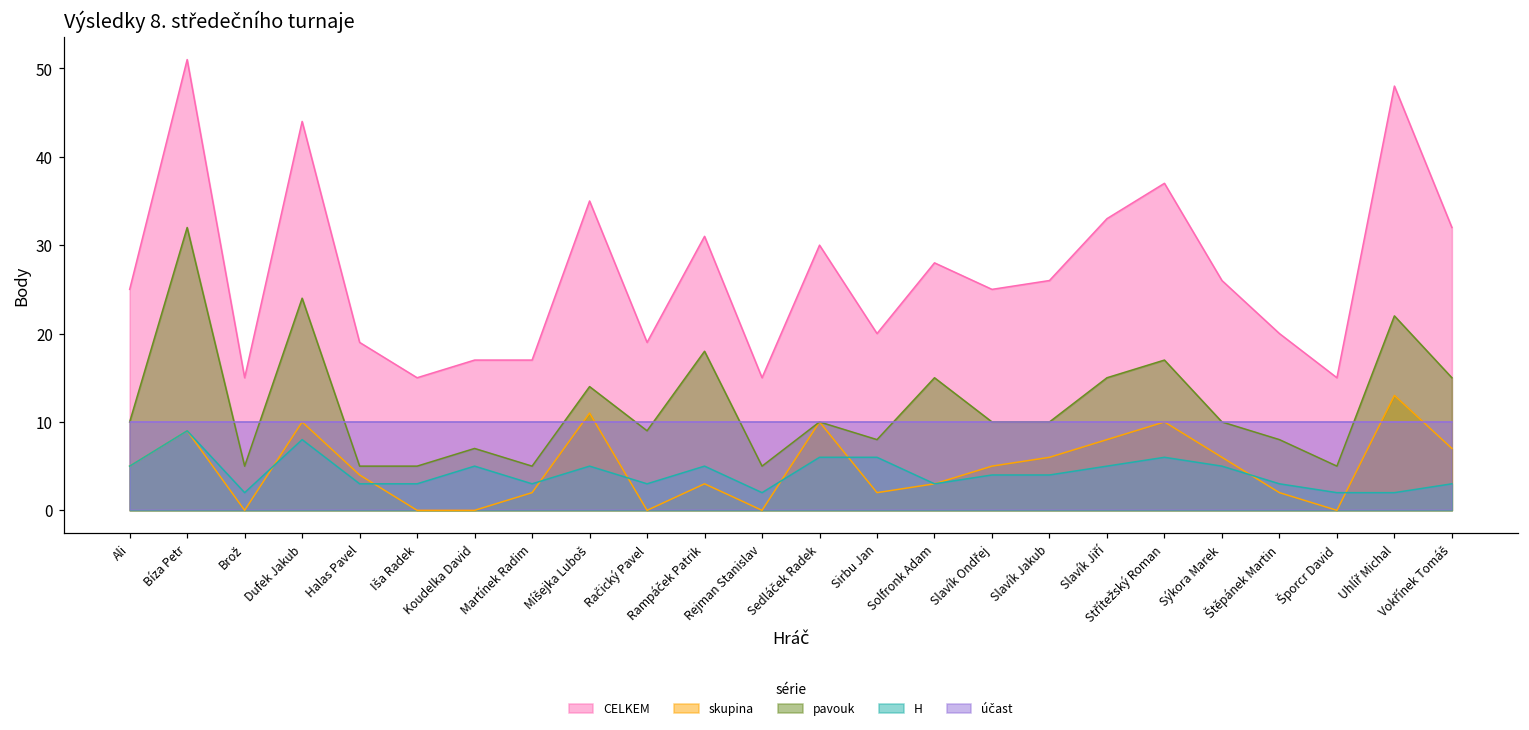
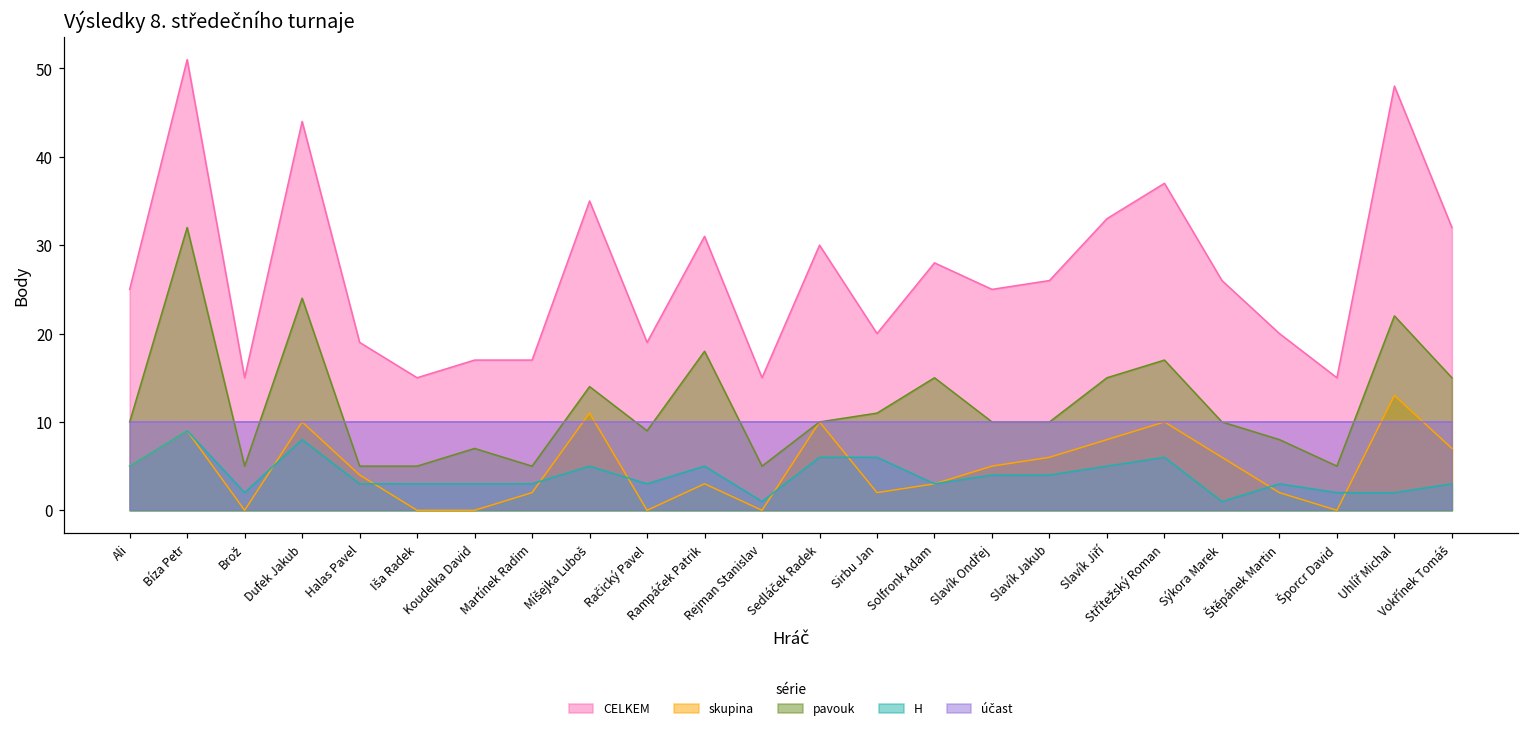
  {
    "CELKEM": {
      "Ali": 25,
      "Bíza Petr": 51,
      "Brož": 15,
      "Dufek Jakub": 44,
      "Halas Pavel": 19,
      "Iša Radek": 15,
      "Koudelka David": 17,
      "Martínek Radim": 17,
      "Míšejka Luboš": 35,
      "Račický Pavel": 19,
      "Rampáček Patrik": 31,
      "Rejman Stanislav": 15,
      "Sedláček Radek": 30,
      "Sirbu Jan": 20,
      "Solfronk Adam": 28,
      "Slavík Ondřej": 25,
      "Slavík Jakub": 26,
      "Slavík Jiří": 33,
      "Střítežský Roman": 37,
      "Sýkora Marek": 26,
      "Štěpánek Martin": 20,
      "Šporcr David": 15,
      "Uhlíř Michal": 48,
      "Vokřínek Tomáš": 32
    },
    "skupina": {
      "Brož": 0,
      "Halas Pavel": 4,
      "Iša Radek": 0,
      "Koudelka David": 0,
      "Martínek Radim": 2,
      "Míšejka Luboš": 11,
      "Račický Pavel": 0,
      "Rampáček Patrik": 3,
      "Rejman Stanislav": 0,
      "Sirbu Jan": 2,
      "Slavík Ondřej": 5,
      "Slavík Jakub": 6,
      "Slavík Jiří": 8,
      "Sýkora Marek": 6,
      "Štěpánek Martin": 2,
      "Šporcr David": 0,
      "Uhlíř Michal": 13,
      "Vokřínek Tomáš": 7
    },
    "pavouk": {
      "Bíza Petr": 32,
      "Brož": 5,
      "Dufek Jakub": 24,
      "Halas Pavel": 5,
      "Iša Radek": 5,
      "Koudelka David": 7,
      "Martínek Radim": 5,
      "Míšejka Luboš": 14,
      "Račický Pavel": 9,
      "Rampáček Patrik": 18,
      "Rejman Stanislav": 5,
-     "Sirbu Jan": 8,
+     "Sirbu Jan": 11,
      "Solfronk Adam": 15,
      "Slavík Jiří": 15,
      "Střítežský Roman": 17,
      "Štěpánek Martin": 8,
      "Šporcr David": 5,
      "Uhlíř Michal": 22,
      "Vokřínek Tomáš": 15
    },
    "H": {
      "Brož": 2,
      "Dufek Jakub": 8,
      "Halas Pavel": 3,
      "Iša Radek": 3,
-     "Koudelka David": 5,
+     "Koudelka David": 3,
      "Martínek Radim": 3,
      "Míšejka Luboš": 5,
      "Račický Pavel": 3,
      "Rampáček Patrik": 5,
-     "Rejman Stanislav": 2,
+     "Rejman Stanislav": 1,
      "Sedláček Radek": 6,
      "Sirbu Jan": 6,
      "Slavík Ondřej": 4,
      "Slavík Jakub": 4,
      "Slavík Jiří": 5,
      "Střítežský Roman": 6,
-     "Sýkora Marek": 5,
+     "Sýkora Marek": 1,
      "Štěpánek Martin": 3,
      "Šporcr David": 2,
      "Uhlíř Michal": 2,
      "Vokřínek Tomáš": 3
    },
    "účast": {
      "Bíza Petr": 10,
      "Brož": 10,
      "Halas Pavel": 10,
      "Iša Radek": 10,
      "Koudelka David": 10,
      "Martínek Radim": 10,
      "Míšejka Luboš": 10,
      "Račický Pavel": 10,
      "Rampáček Patrik": 10,
      "Rejman Stanislav": 10,
      "Sirbu Jan": 10,
      "Solfronk Adam": 10,
      "Slavík Jiří": 10,
      "Štěpánek Martin": 10,
      "Šporcr David": 10,
      "Uhlíř Michal": 10,
      "Vokřínek Tomáš": 10
    }
  }
